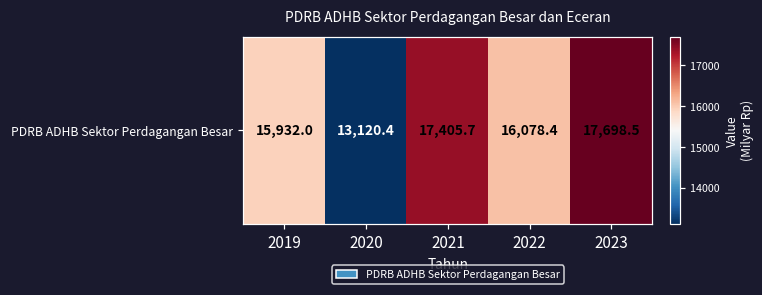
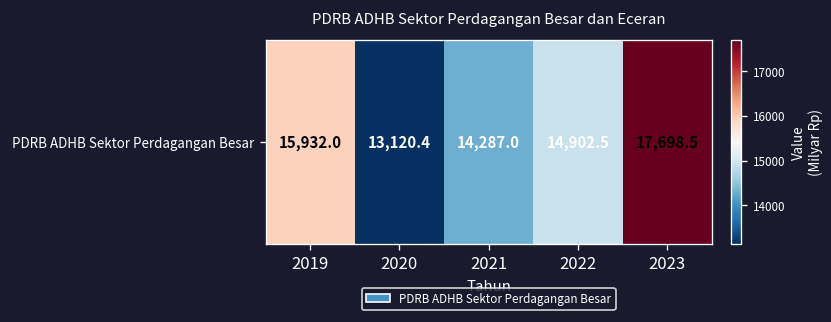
  {
    "PDRB ADHB Sektor Perdagangan Besar": {
      "2019": "15,932.0",
      "2020": "13,120.4",
-     "2021": "17,405.7",
-     "2022": "16,078.4",
+     "2021": "14,287.0",
+     "2022": "14,902.5",
      "2023": "17,698.5"
    }
  }
